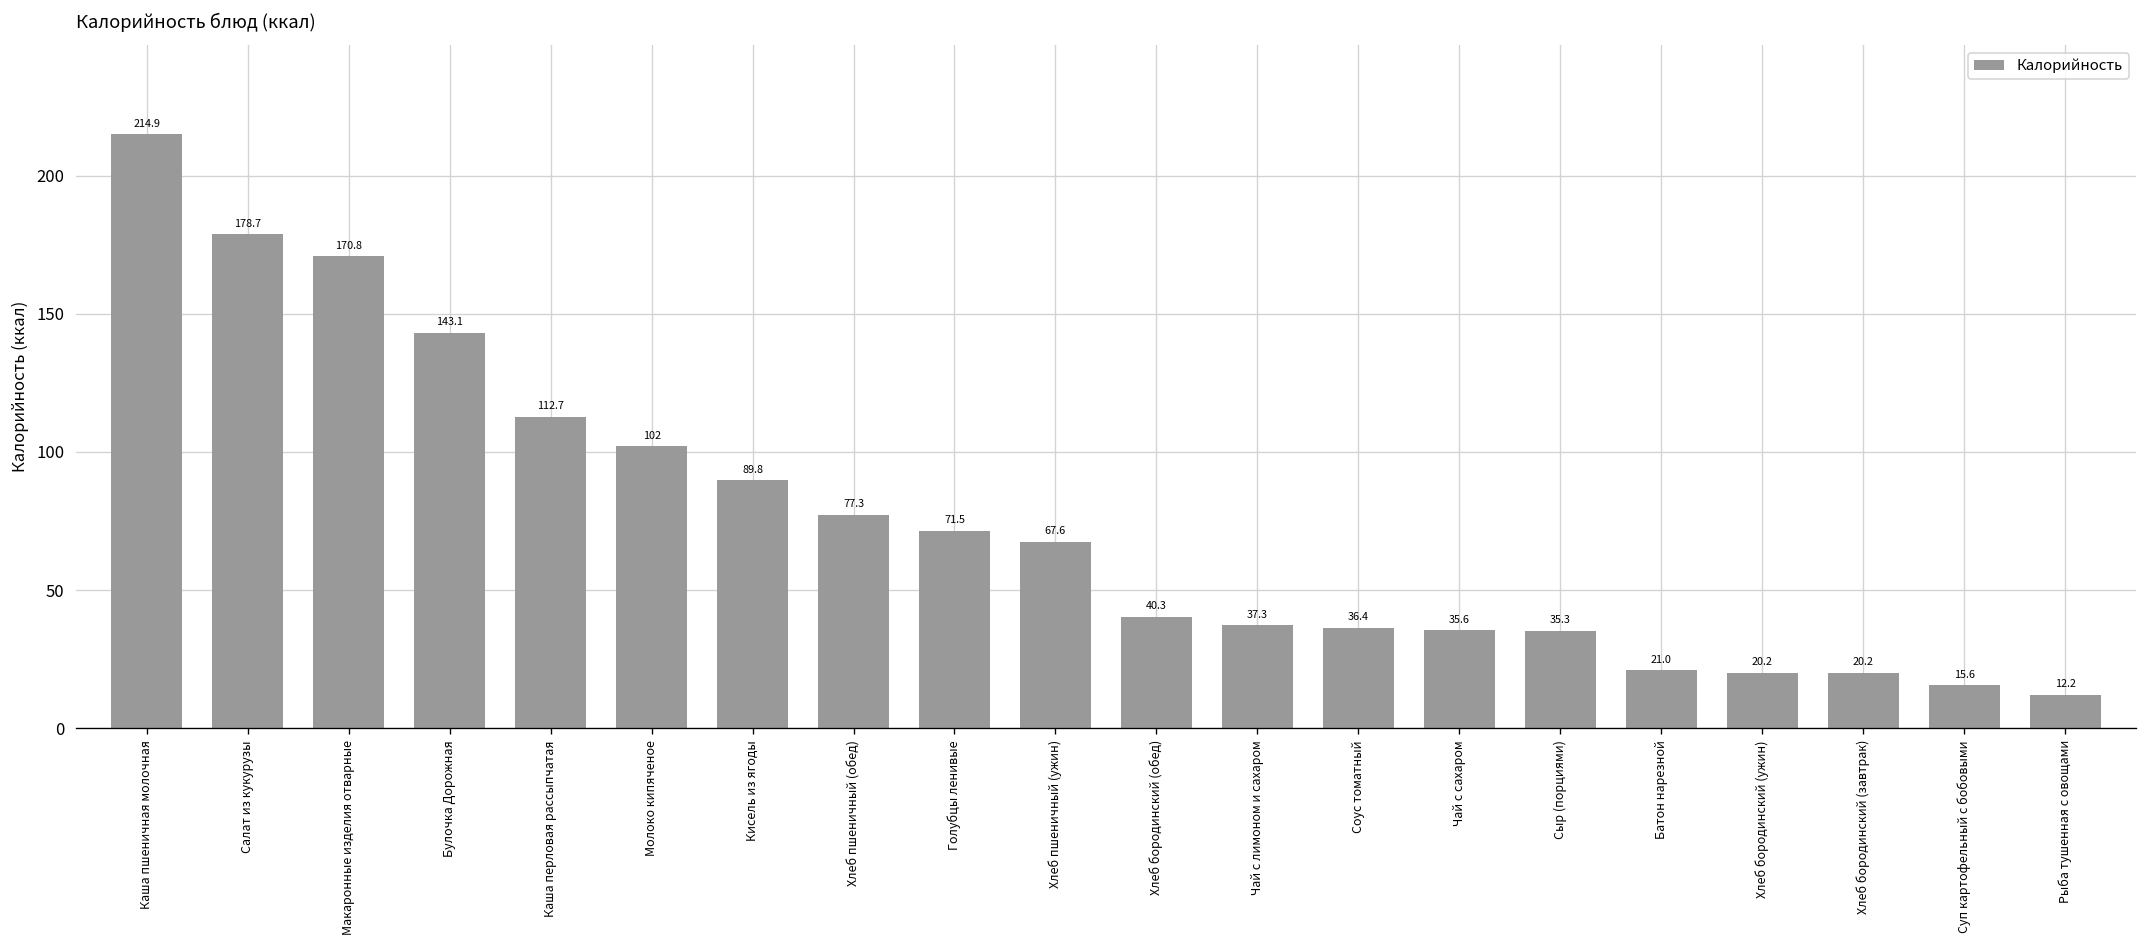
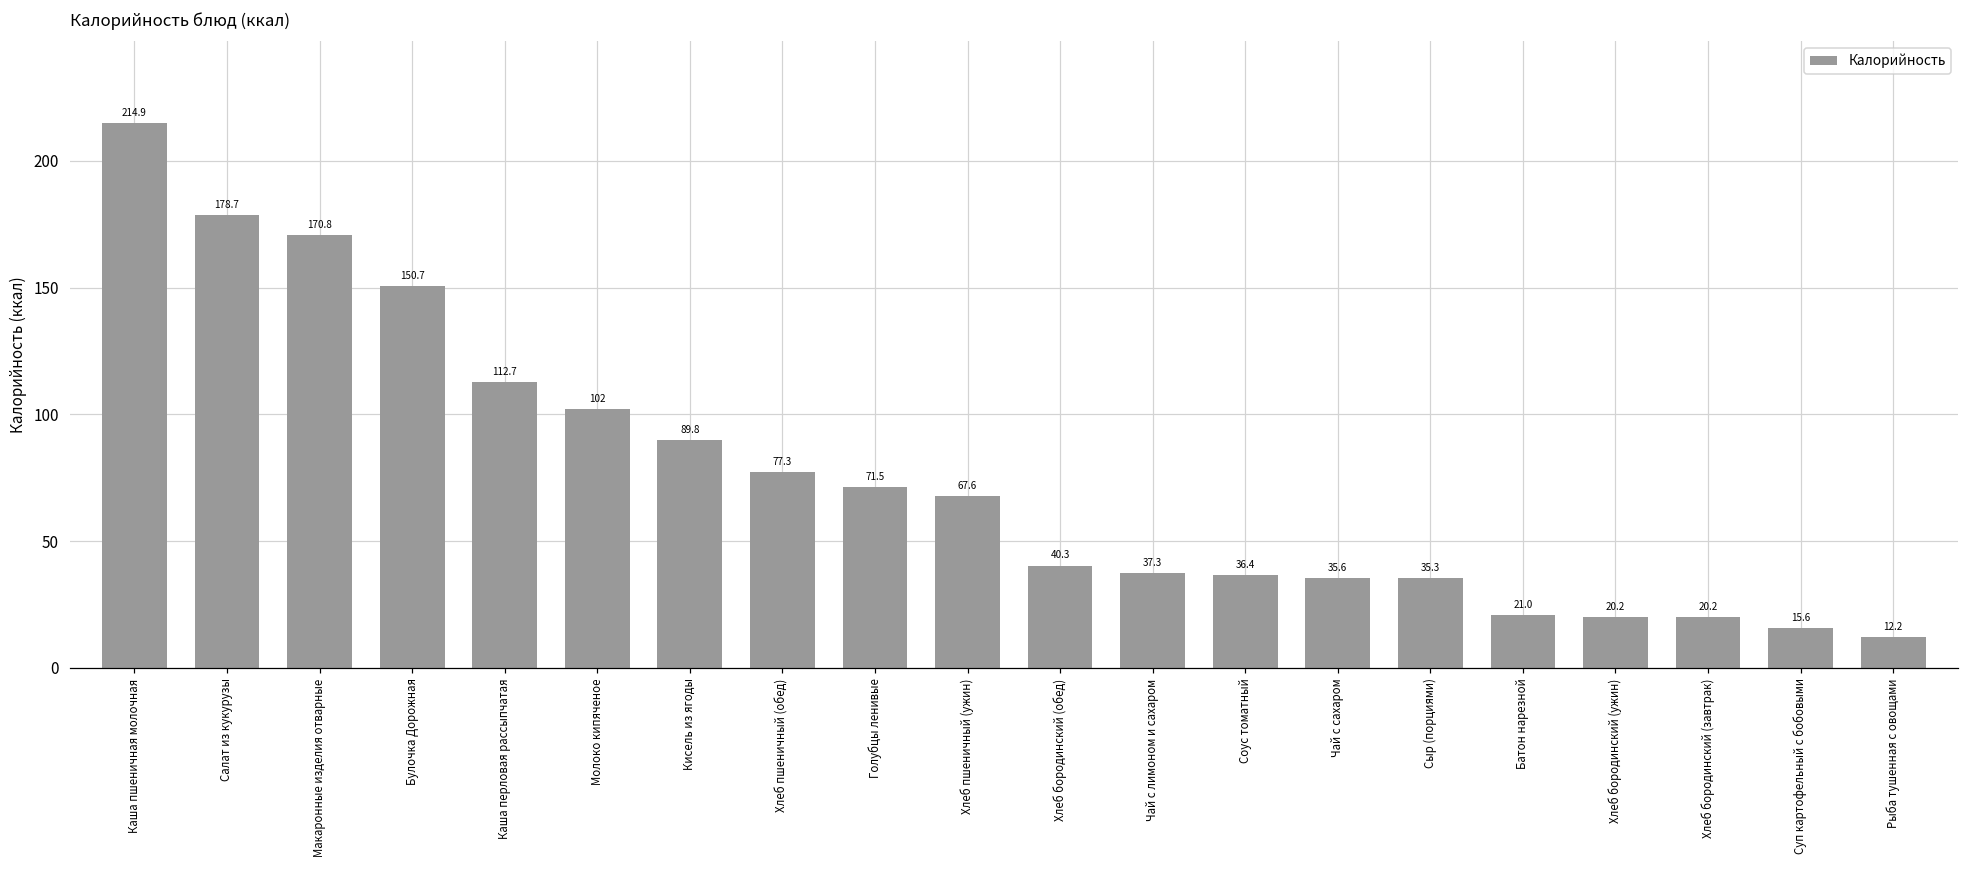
  {
    "Каша пшеничная молочная": 214.9,
    "Салат из кукурузы": 178.7,
    "Макаронные изделия отварные": 170.8,
-   "Булочка Дорожная": 143.1,
+   "Булочка Дорожная": 150.7,
    "Каша перловая рассыпчатая": 112.7,
    "Молоко кипяченое": 102,
    "Кисель из ягоды": 89.8,
    "Хлеб пшеничный (обед)": 77.3,
    "Голубцы ленивые": 71.5,
    "Хлеб пшеничный (ужин)": 67.6,
    "Хлеб бородинский (обед)": 40.3,
    "Чай с лимоном и сахаром": 37.3,
    "Соус томатный": 36.4,
    "Чай с сахаром": 35.6,
    "Сыр (порциями)": 35.3,
    "Батон нарезной": 21.0,
    "Хлеб бородинский (ужин)": 20.2,
    "Хлеб бородинский (завтрак)": 20.2,
    "Суп картофельный с бобовыми": 15.6,
    "Рыба тушенная с овощами": 12.2
  }
